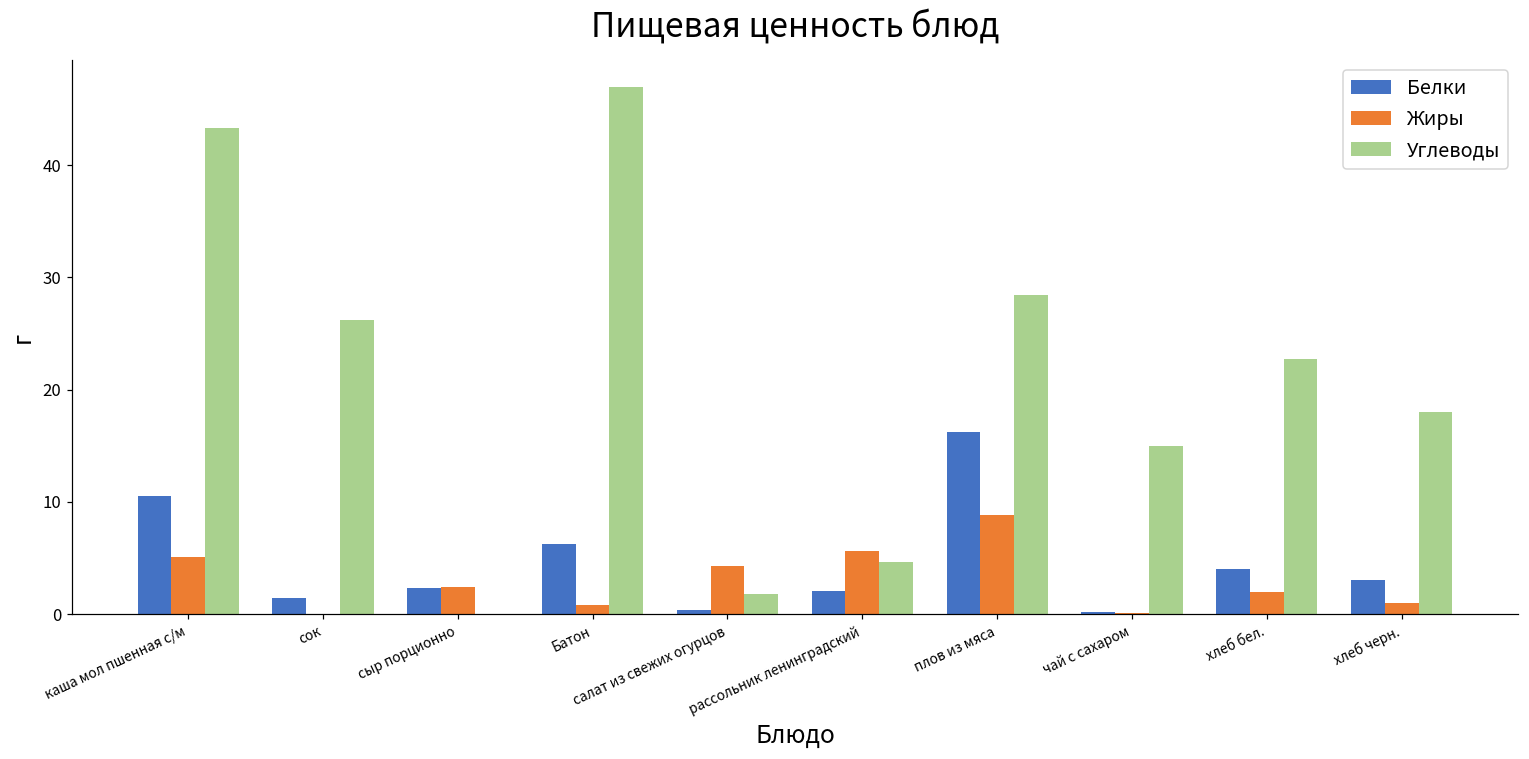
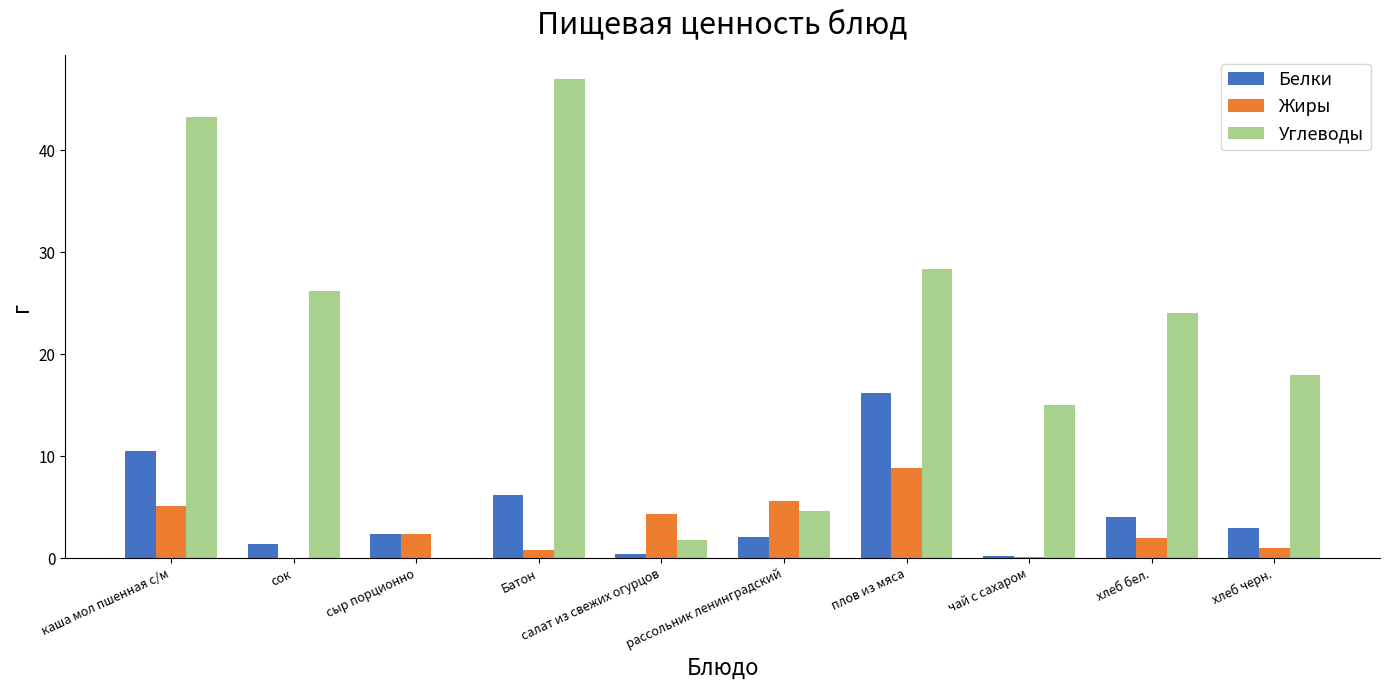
  {
    "Белки": {
      "каша мол пшенная с/м": 10.5,
      "сок": 1.4,
      "сыр порционно": 2.3,
      "Батон": 6.2,
      "салат из свежих огурцов": 0.4,
      "рассольник ленинградский": 2.1,
      "плов из мяса": 16.2,
      "хлеб бел.": 4.0,
      "хлеб черн.": 3.0
    },
    "Жиры": {
      "каша мол пшенная с/м": 5.1,
      "сок": 0.0,
      "сыр порционно": 2.4,
      "Батон": 0.8,
      "салат из свежих огурцов": 4.3,
      "рассольник ленинградский": 5.6,
      "плов из мяса": 8.9,
      "хлеб бел.": 2.0,
      "хлеб черн.": 1.0
    },
    "Углеводы": {
      "каша мол пшенная с/м": 43.3,
      "сок": 26.2,
      "сыр порционно": 0.0,
      "Батон": 47.0,
      "салат из свежих огурцов": 1.8,
      "рассольник ленинградский": 4.6,
      "плов из мяса": 28.4,
      "чай с сахаром": 15.0,
-     "хлеб бел.": 22.7,
+     "хлеб бел.": 24.0,
      "хлеб черн.": 18.0
    }
  }
